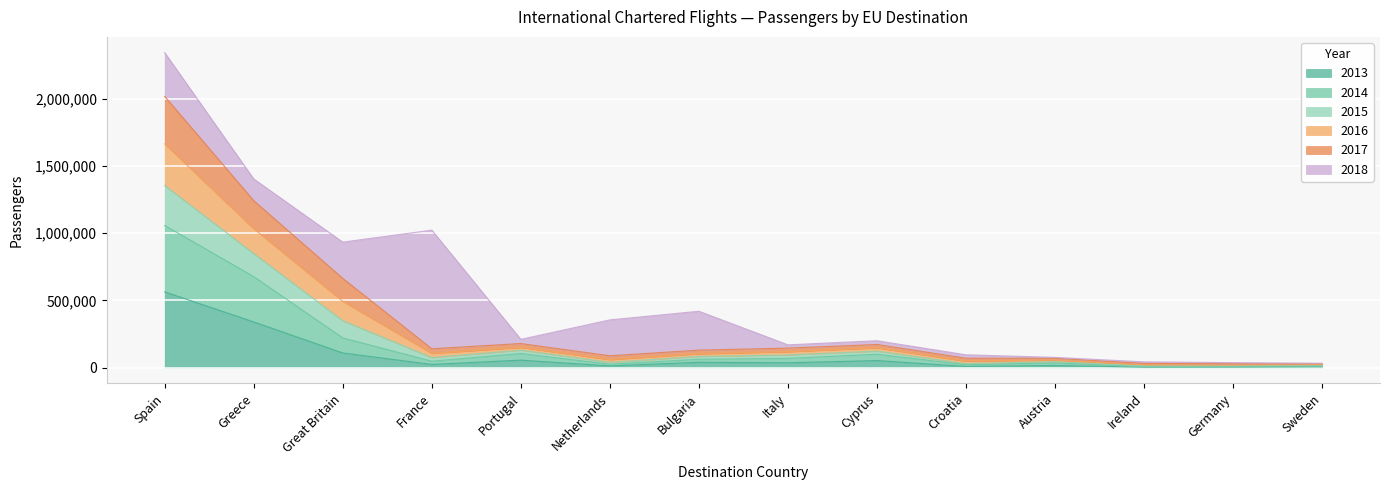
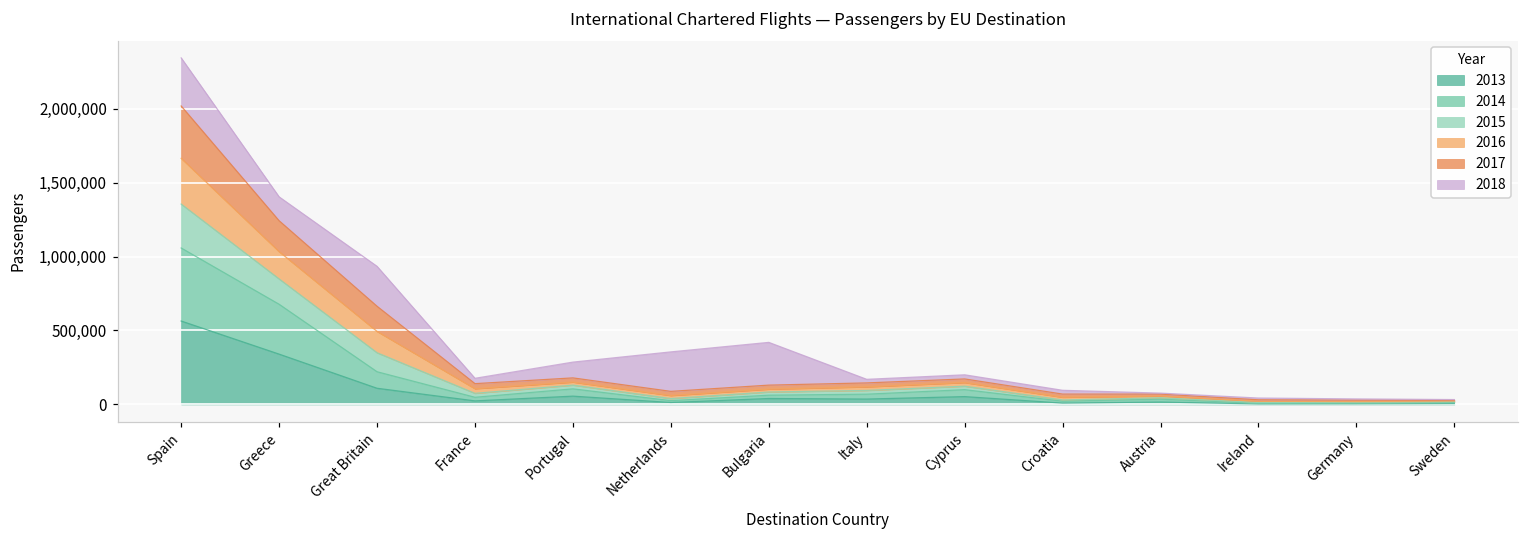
  {
    "2018": {
      "Spain": "330,000",
      "Greece": "160,000",
      "Great Britain": "270,000",
-     "France": "880,000",
-     "Portugal": "30,000",
+     "France": "40,000",
+     "Portugal": "110,000",
      "Netherlands": "270,000",
      "Bulgaria": "290,000",
      "Italy": "20,000",
      "Cyprus": "30,000",
      "Croatia": "30,000"
    }
  }
